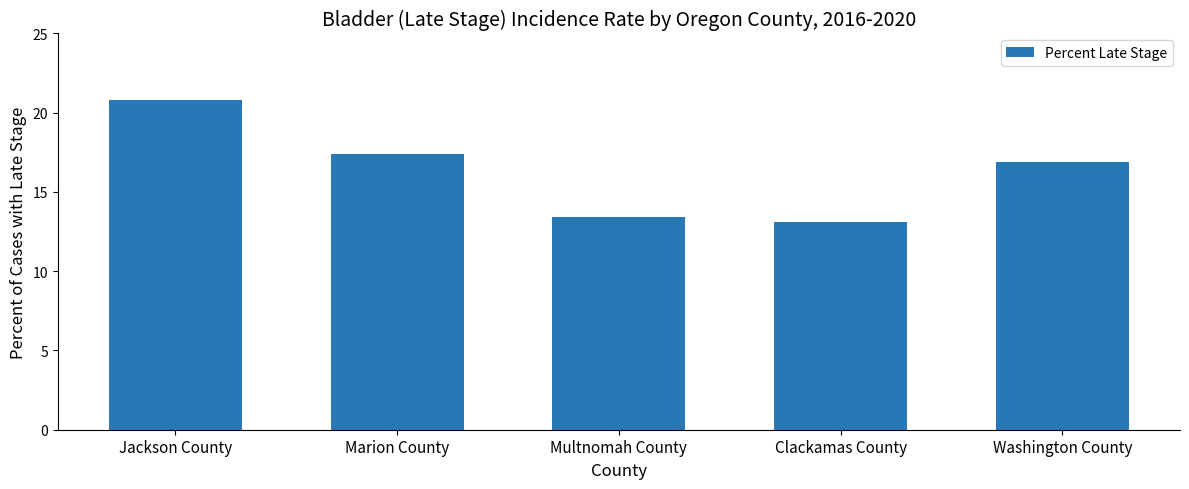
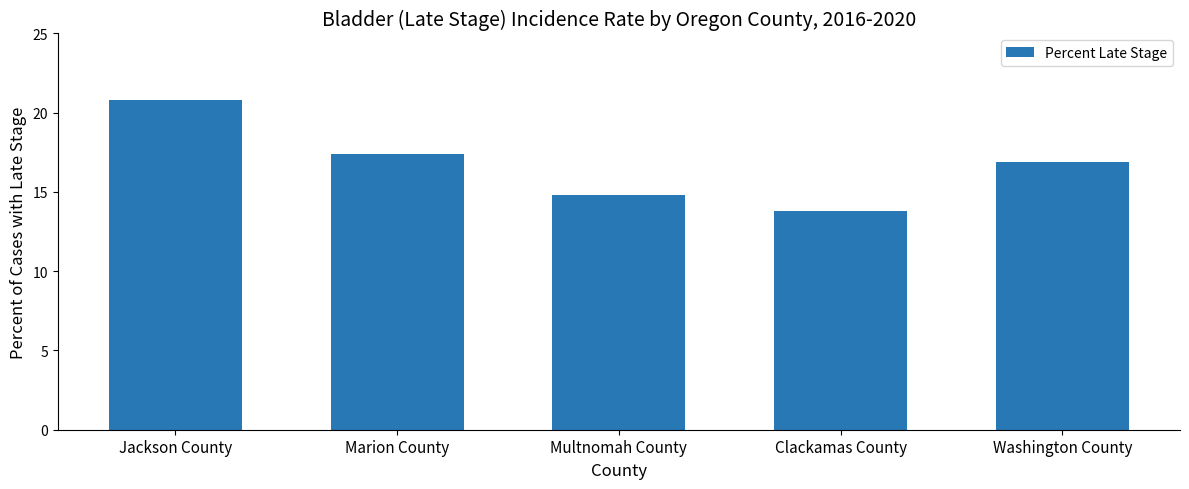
  {
    "Jackson County": 20.8,
    "Marion County": 17.4,
-   "Multnomah County": 13.4,
-   "Clackamas County": 13.1,
+   "Multnomah County": 14.8,
+   "Clackamas County": 13.8,
    "Washington County": 16.9
  }
